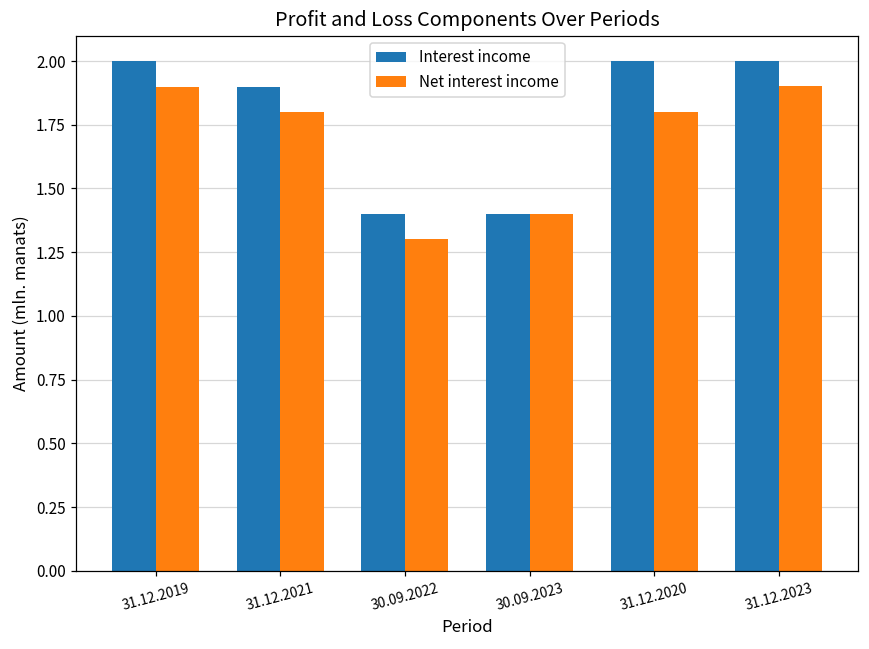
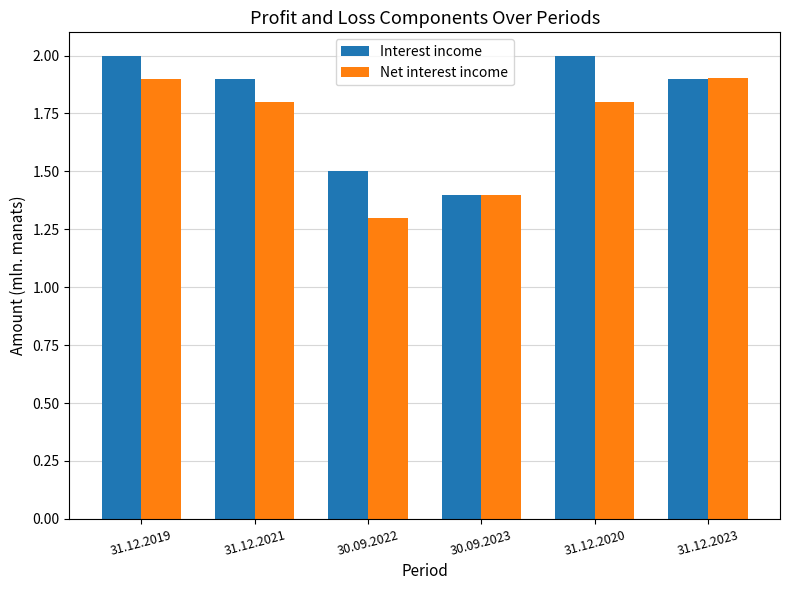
  {
    "Interest income": {
      "31.12.2019": 2.0,
      "31.12.2021": 1.9,
-     "30.09.2022": 1.4,
+     "30.09.2022": 1.5,
      "30.09.2023": 1.4,
      "31.12.2020": 2.0,
-     "31.12.2023": 2.0
+     "31.12.2023": 1.9
    },
    "Net interest income": {
      "31.12.2019": 1.9,
      "31.12.2021": 1.8,
      "30.09.2022": 1.3,
      "30.09.2023": 1.4,
      "31.12.2020": 1.8,
      "31.12.2023": 1.9
    }
  }
